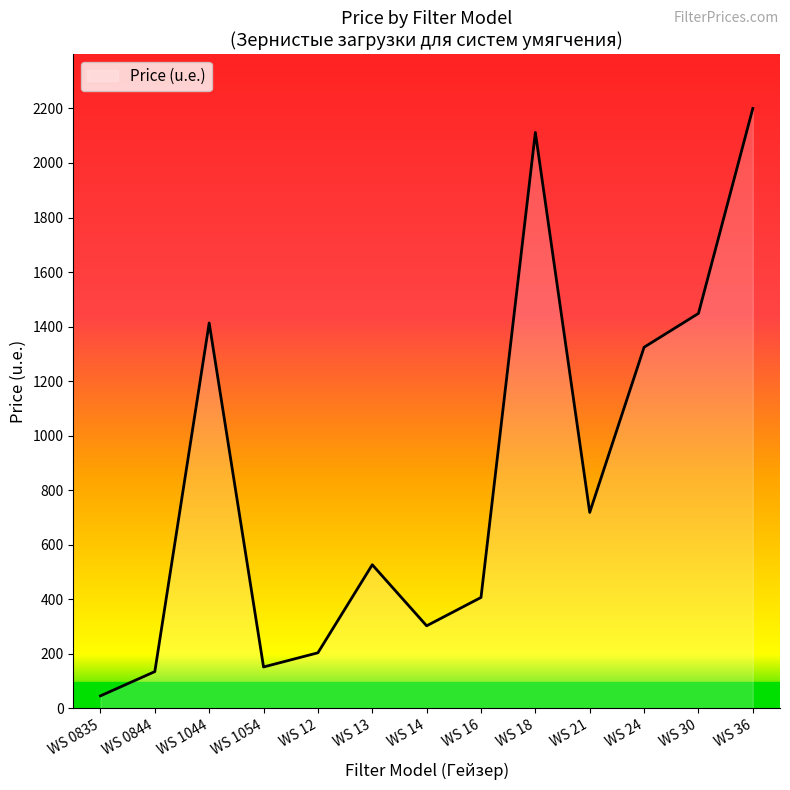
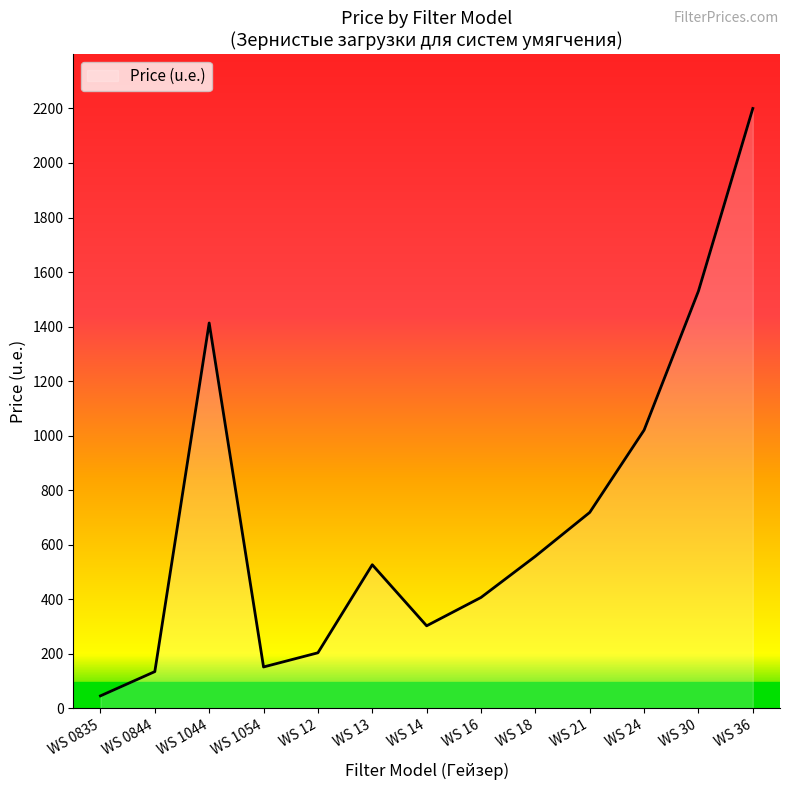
  {
    "WS 0844": 130,
    "WS 1044": 1410,
    "WS 1054": 150,
    "WS 12": 200,
    "WS 13": 530,
    "WS 14": 300,
    "WS 16": 410,
-   "WS 18": 2110,
+   "WS 18": 560,
    "WS 21": 720,
-   "WS 24": 1320,
-   "WS 30": 1450,
+   "WS 24": 1020,
+   "WS 30": 1530,
    "WS 36": 2200
  }
